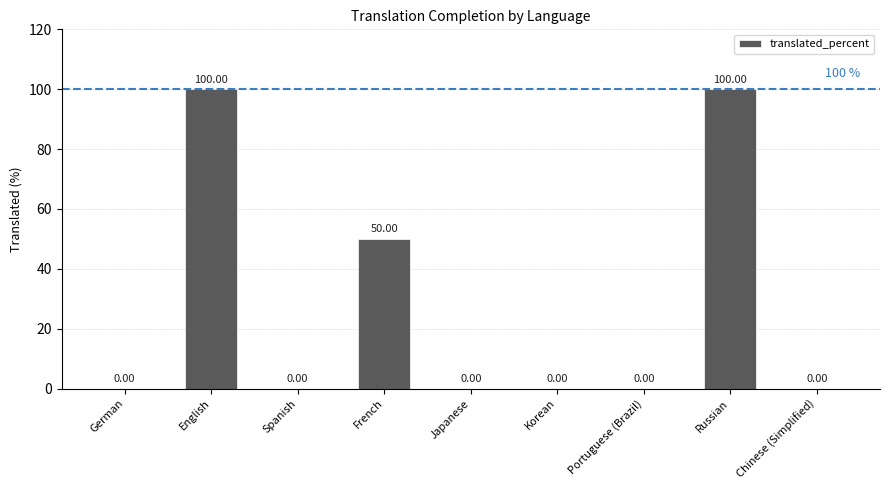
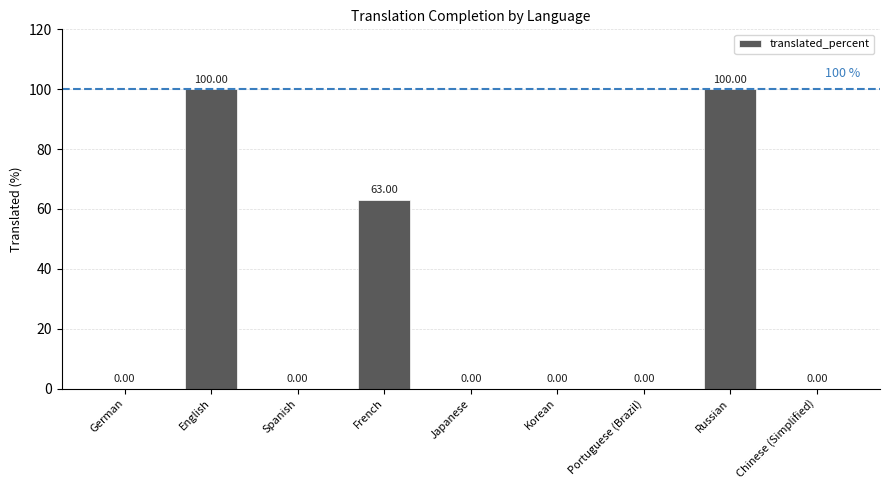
  {
    "German": 0.00,
    "English": 100.00,
    "Spanish": 0.00,
-   "French": 50.00,
+   "French": 63.00,
    "Japanese": 0.00,
    "Korean": 0.00,
    "Portuguese (Brazil)": 0.00,
    "Russian": 100.00,
    "Chinese (Simplified)": 0.00
  }
